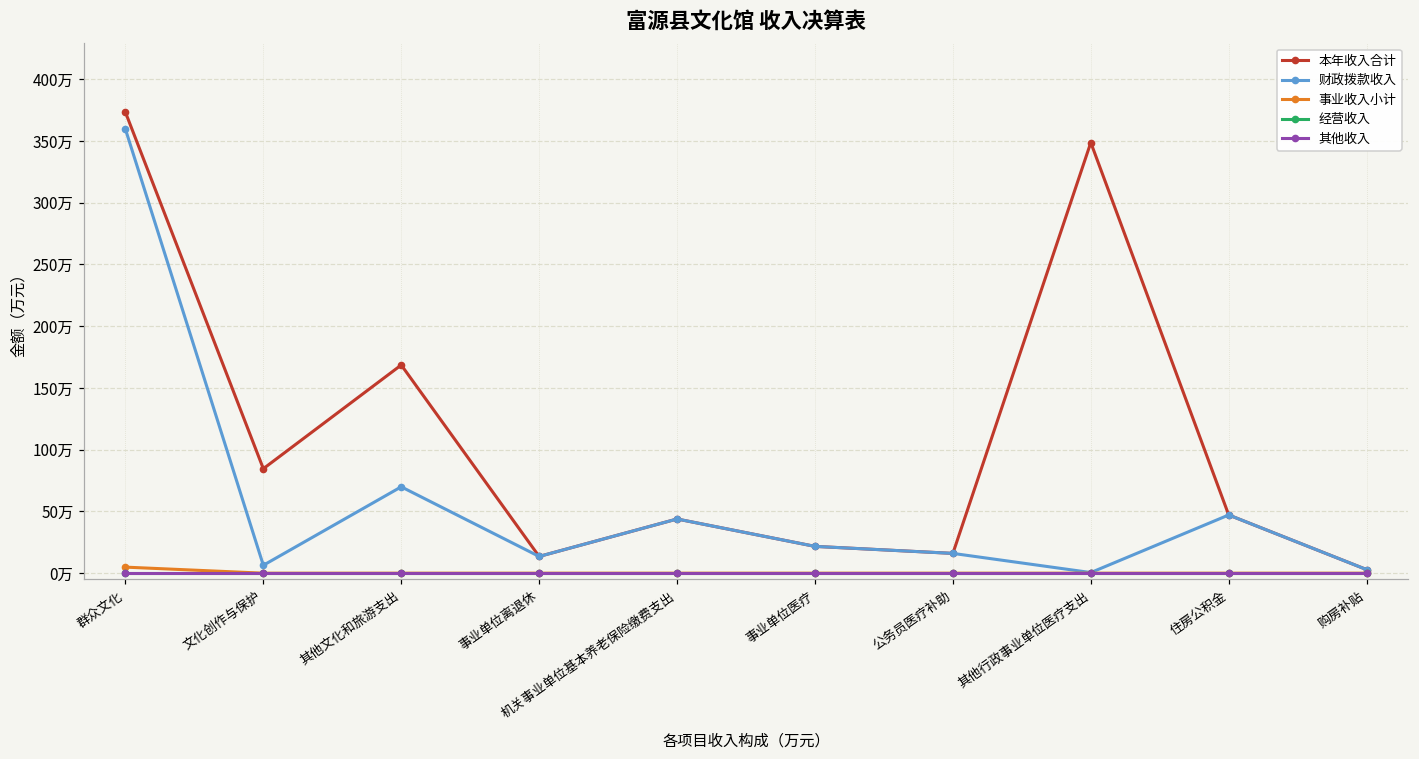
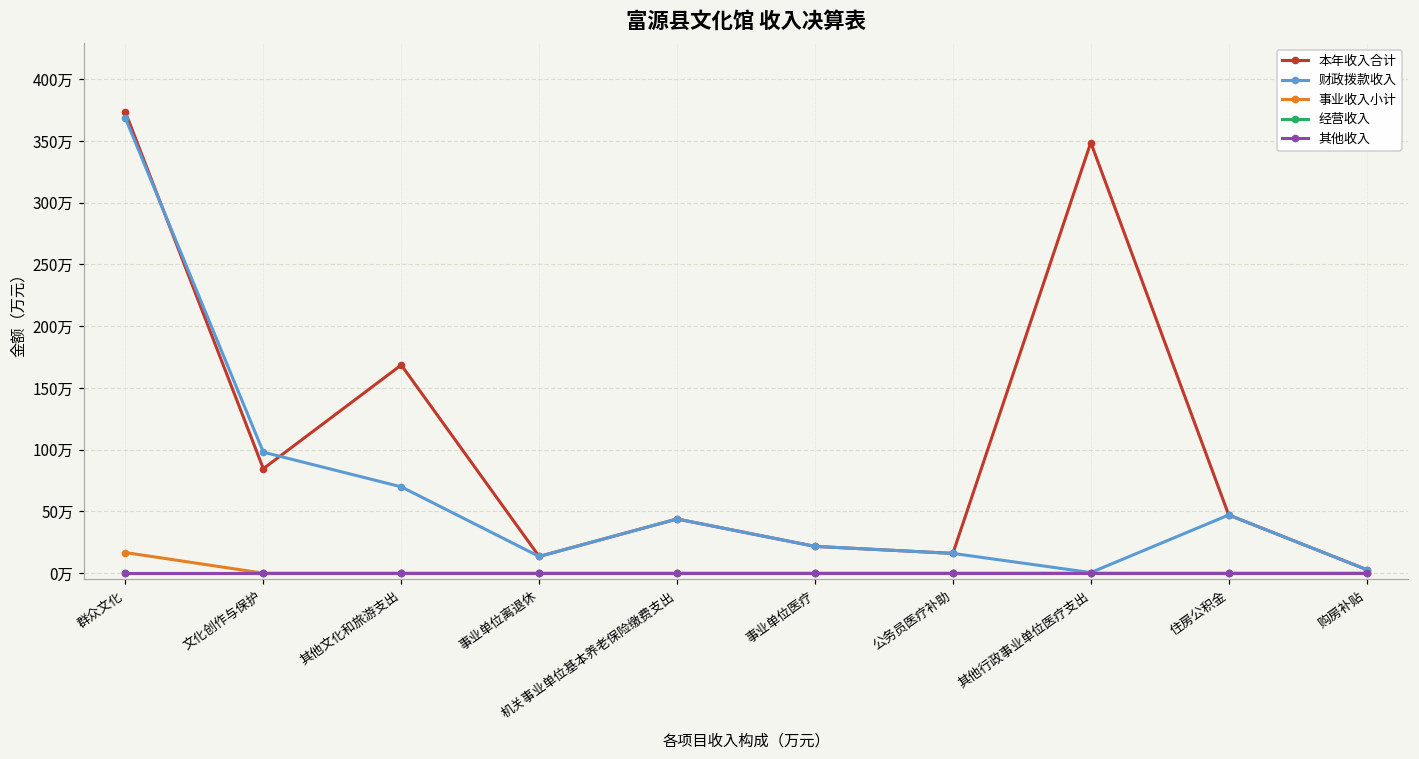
  {
    "本年收入合计": {
      "群众文化": "373万",
      "文化创作与保护": "85万",
      "其他文化和旅游支出": "169万",
      "其他行政事业单位医疗支出": "349万"
    },
    "财政拨款收入": {
-     "群众文化": "360万",
-     "文化创作与保护": "6万",
+     "群众文化": "368万",
+     "文化创作与保护": "98万",
      "其他文化和旅游支出": "70万"
    },
    "事业收入小计": {
-     "群众文化": "5万"
+     "群众文化": "17万"
    },
    "其他收入": {
      "群众文化": "0万"
    }
  }
